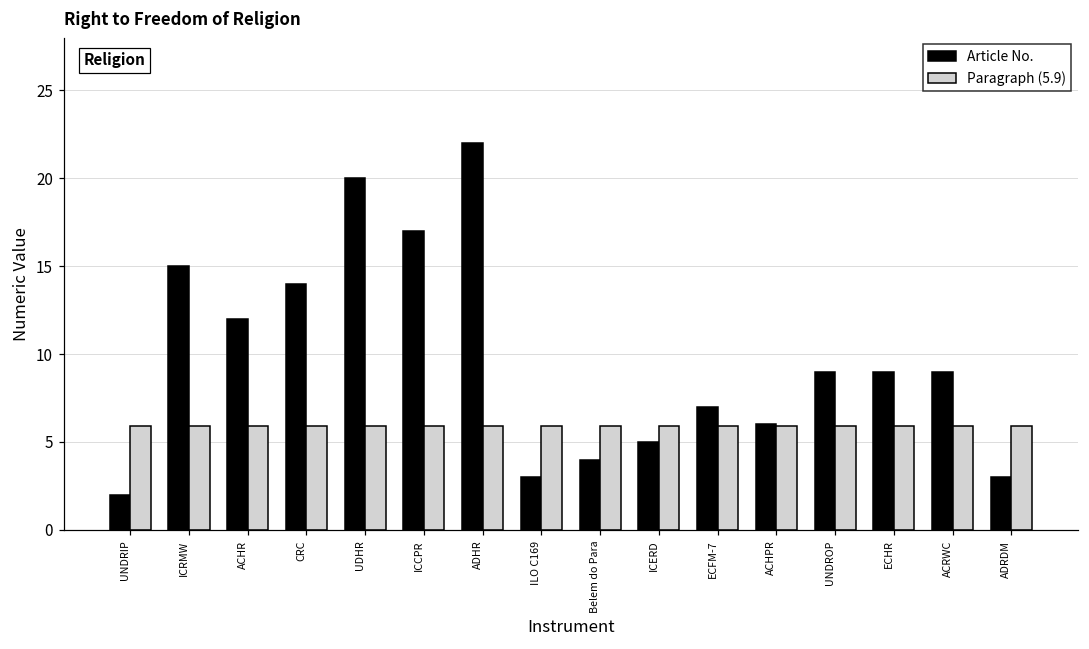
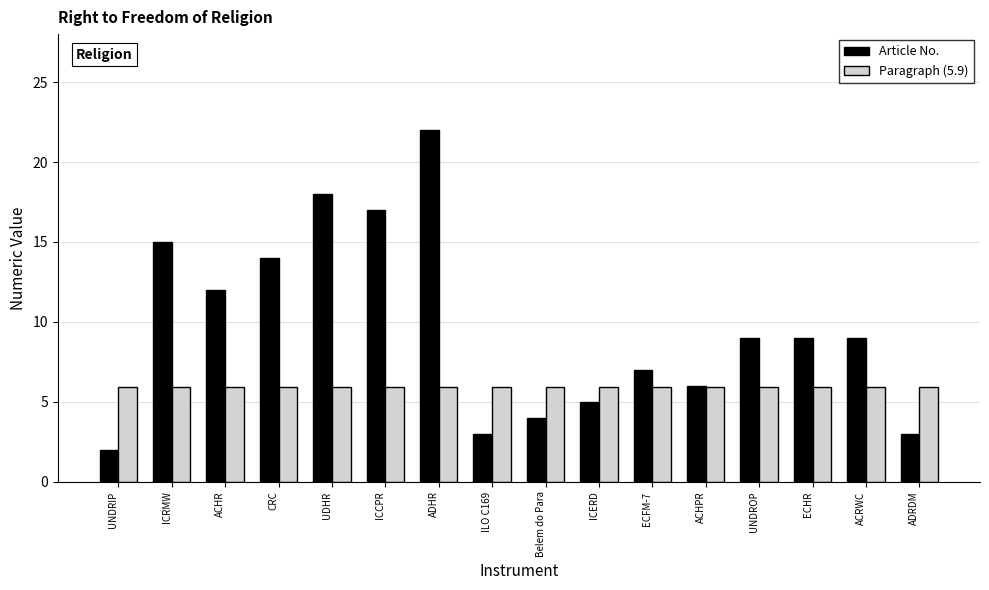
  {
    "Article No.": {
      "UNDRIP": 2,
      "ICRMW": 15,
      "ACHR": 12,
      "CRC": 14,
-     "UDHR": 20,
+     "UDHR": 18,
      "ICCPR": 17,
      "ADHR": 22,
      "ILO C169": 3,
      "Belem do Para": 4,
      "ICERD": 5,
      "ECFM-7": 7,
      "ACHPR": 6,
      "UNDROP": 9,
      "ECHR": 9,
      "ACRWC": 9,
      "ADRDM": 3
    },
    "Paragraph (5.9)": {
      "UNDRIP": 6,
      "ICRMW": 6,
      "ACHR": 6,
      "CRC": 6,
      "UDHR": 6,
      "ICCPR": 6,
      "ADHR": 6,
      "ILO C169": 6,
      "Belem do Para": 6,
      "ICERD": 6,
      "ECFM-7": 6,
      "ACHPR": 6,
      "UNDROP": 6,
      "ECHR": 6,
      "ACRWC": 6,
      "ADRDM": 6
    }
  }
